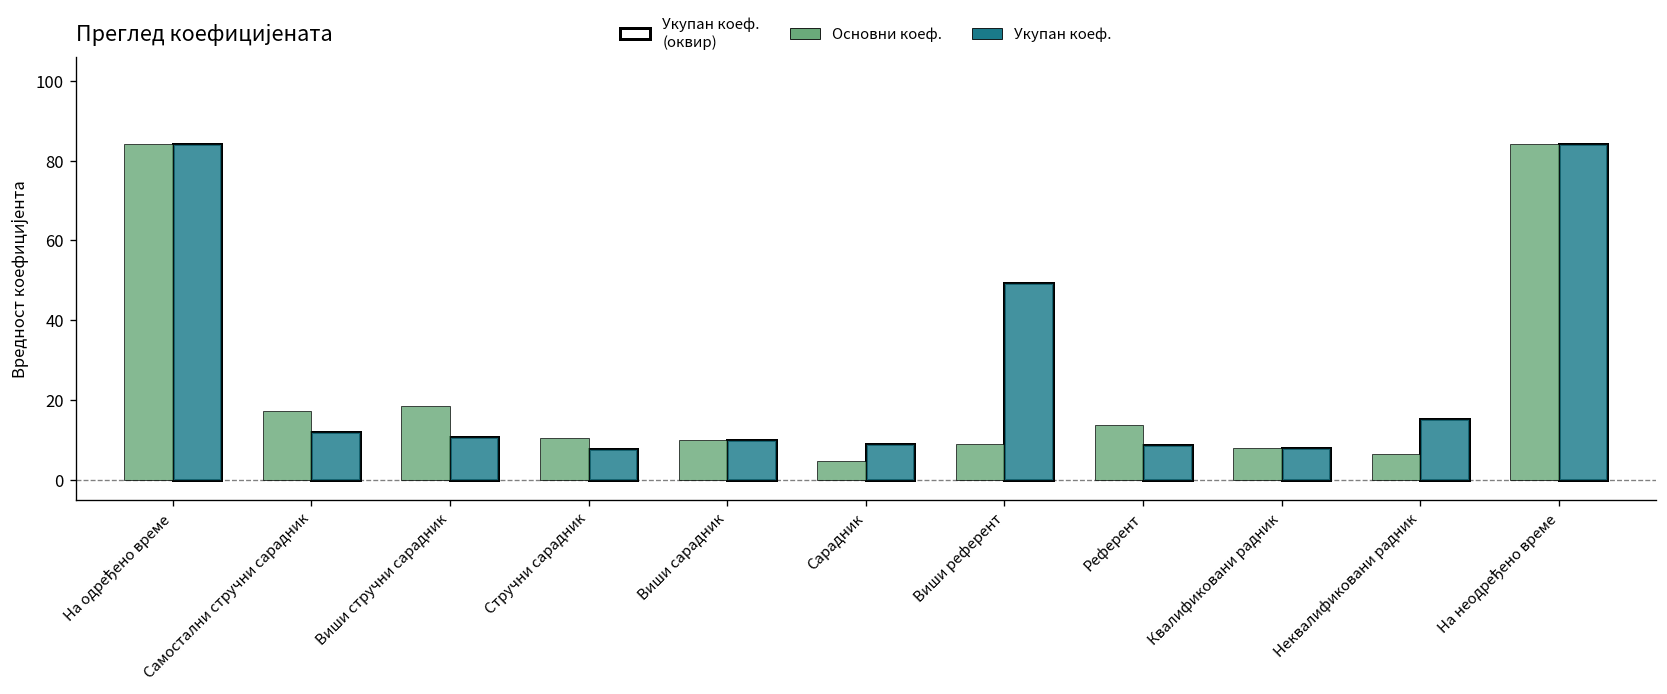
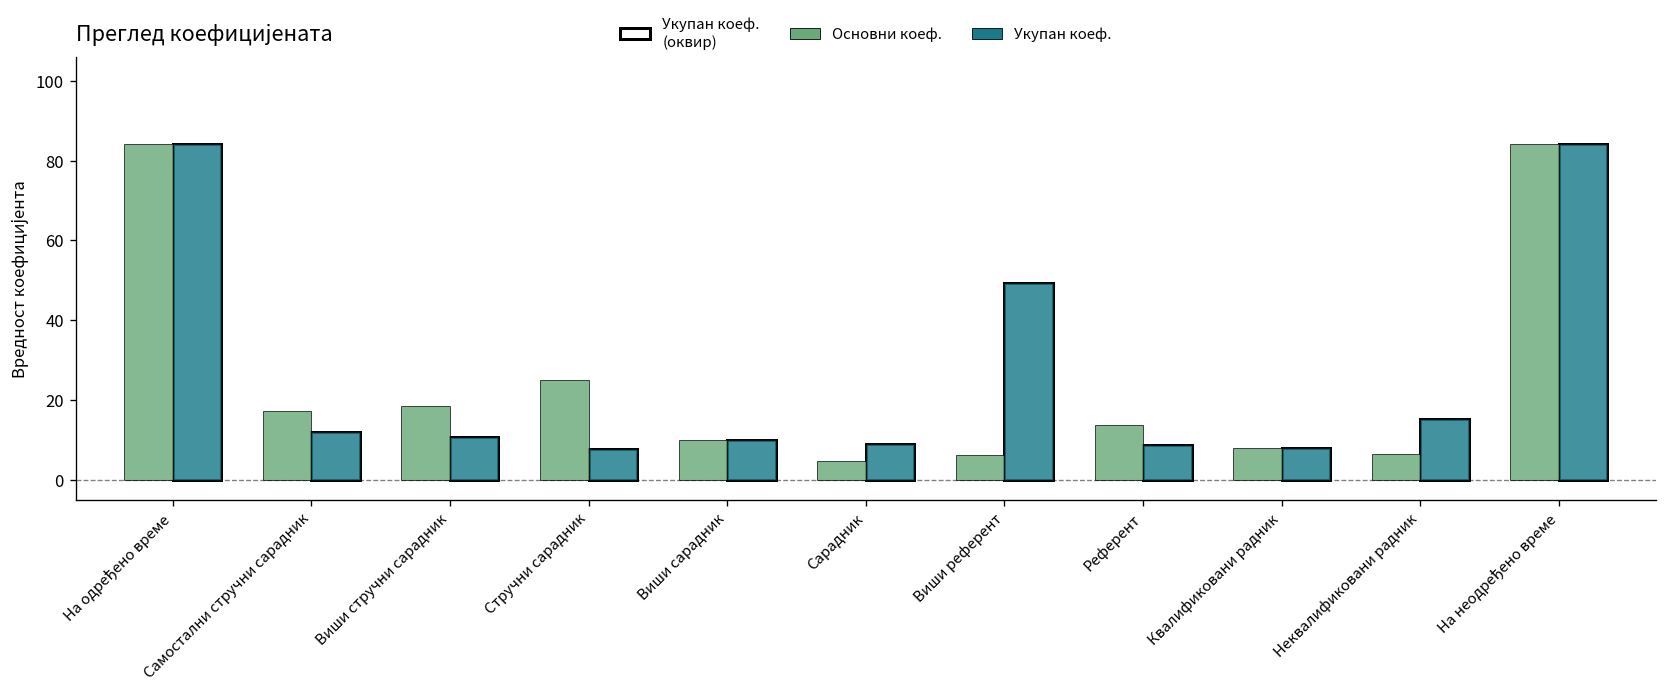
  {
    "Основни коеф.": {
      "На одређено време": 84,
      "Самостални стручни сарадник": 17,
      "Виши стручни сарадник": 18,
-     "Стручни сарадник": 10,
+     "Стручни сарадник": 25,
      "Виши сарадник": 10,
      "Сарадник": 5,
-     "Виши референт": 9,
+     "Виши референт": 6,
      "Референт": 14,
      "Квалификовани радник": 8,
      "Неквалификовани радник": 6,
      "На неодређено време": 84
    }
  }
